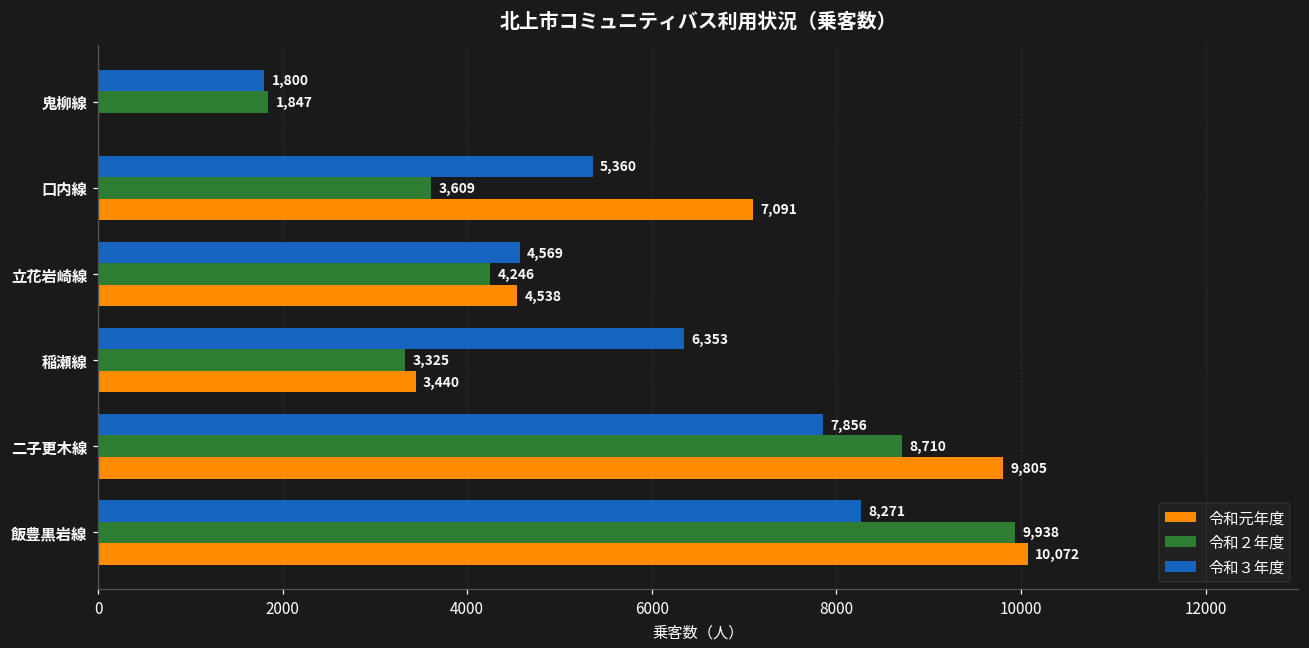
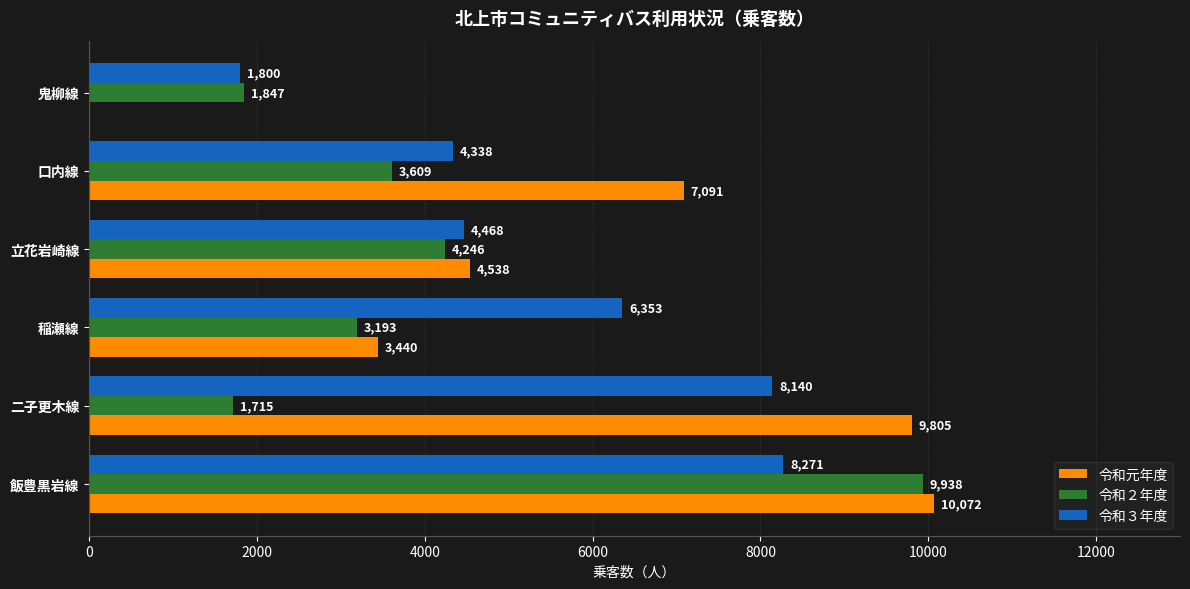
  {
    "令和元年度": {
      "口内線": "7,091",
      "立花岩崎線": "4,538",
      "稲瀬線": "3,440",
      "二子更木線": "9,805",
      "飯豊黒岩線": "10,072"
    },
    "令和２年度": {
      "鬼柳線": "1,847",
      "口内線": "3,609",
      "立花岩崎線": "4,246",
-     "稲瀬線": "3,325",
-     "二子更木線": "8,710",
+     "稲瀬線": "3,193",
+     "二子更木線": "1,715",
      "飯豊黒岩線": "9,938"
    },
    "令和３年度": {
      "鬼柳線": "1,800",
-     "口内線": "5,360",
-     "立花岩崎線": "4,569",
+     "口内線": "4,338",
+     "立花岩崎線": "4,468",
      "稲瀬線": "6,353",
-     "二子更木線": "7,856",
+     "二子更木線": "8,140",
      "飯豊黒岩線": "8,271"
    }
  }
